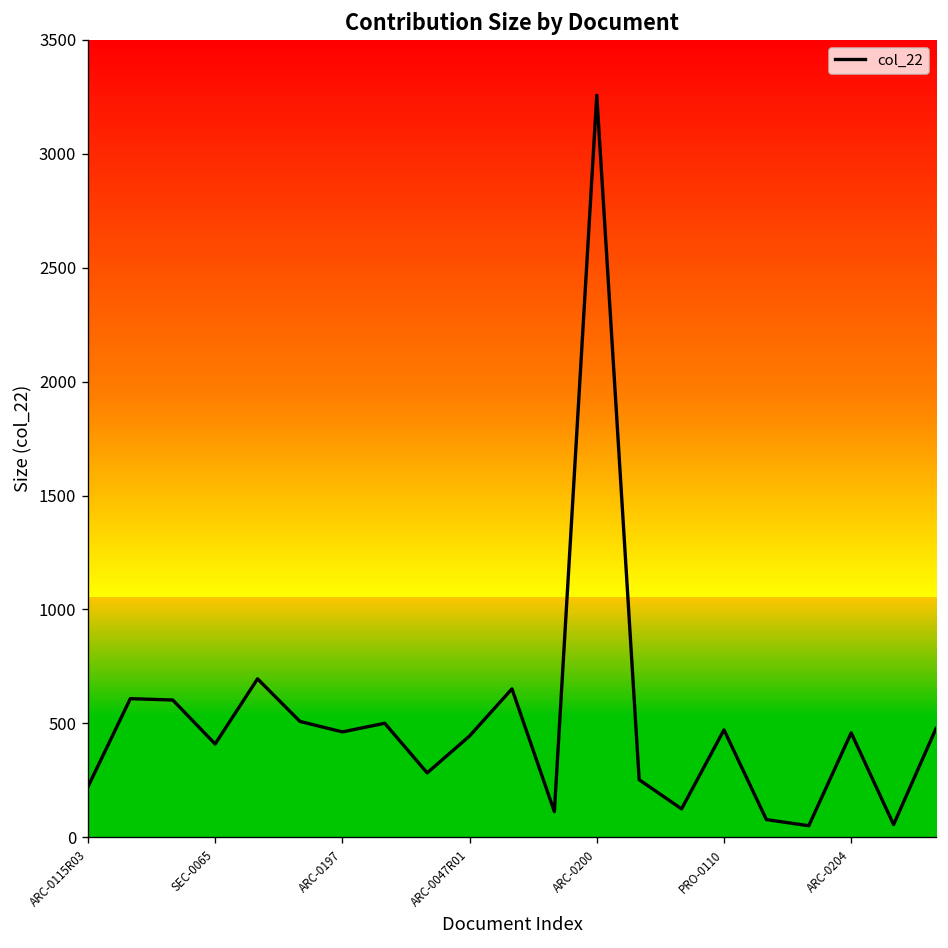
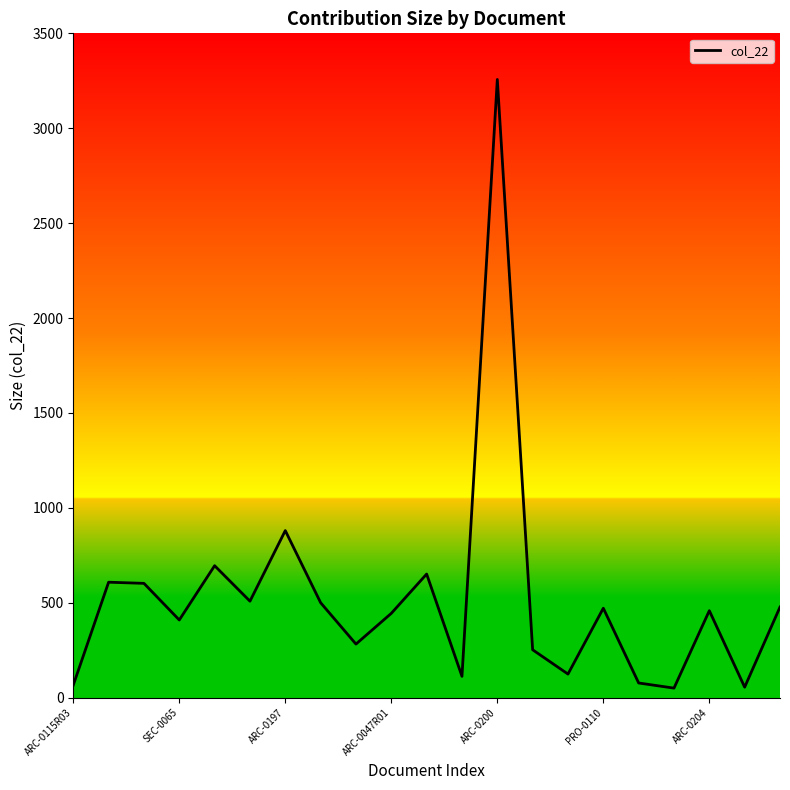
  {
-   "ARC-0115R03": 220,
+   "ARC-0115R03": 70,
    "SEC-0065": 410,
-   "ARC-0197": 460,
+   "ARC-0197": 880,
    "ARC-0047R01": 440,
    "ARC-0200": 3260,
    "PRO-0110": 470,
    "ARC-0204": 460
  }
